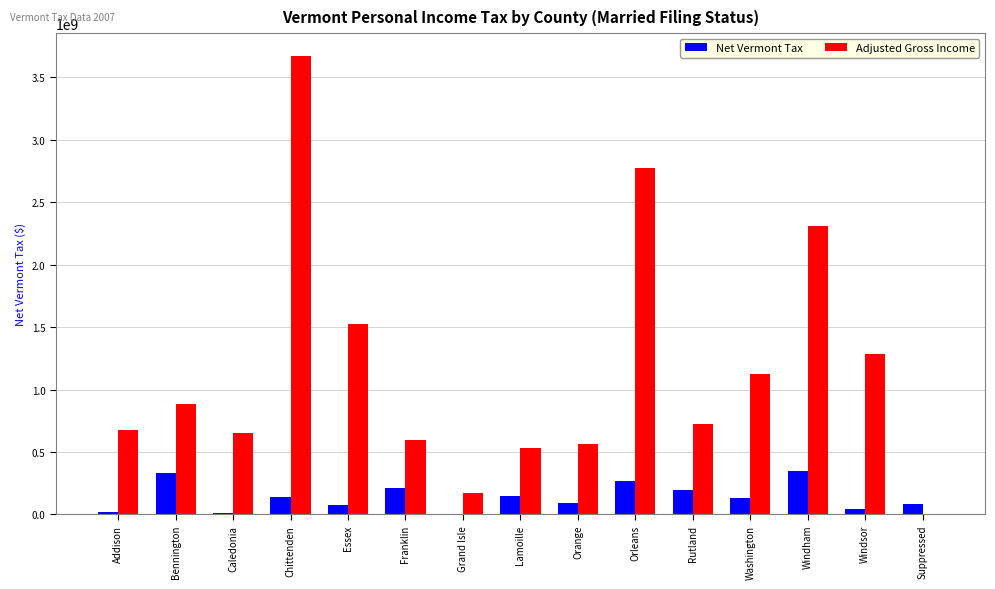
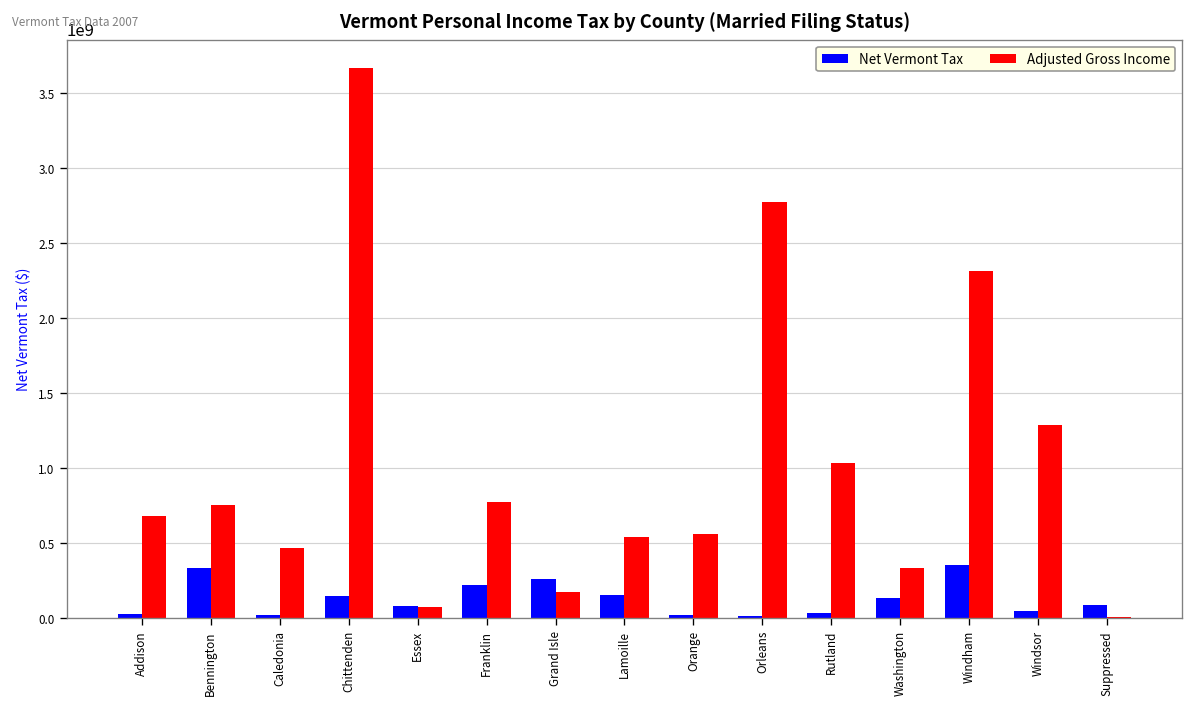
  {
    "Net Vermont Tax": {
      "Addison": 20000000,
      "Bennington": 330000000,
      "Chittenden": 140000000,
      "Essex": 80000000,
      "Franklin": 210000000,
-     "Grand Isle": 10000000,
+     "Grand Isle": 260000000,
      "Lamoille": 150000000,
-     "Orange": 90000000,
-     "Orleans": 270000000,
-     "Rutland": 200000000,
+     "Orange": 20000000,
+     "Orleans": 10000000,
+     "Rutland": 30000000,
      "Washington": 130000000,
      "Windham": 350000000,
      "Windsor": 40000000,
      "Suppressed": 80000000
    },
    "Adjusted Gross Income": {
      "Addison": 670000000,
-     "Bennington": 890000000,
-     "Caledonia": 650000000,
+     "Bennington": 750000000,
+     "Caledonia": 460000000,
      "Chittenden": 3670000000,
-     "Essex": 1520000000,
-     "Franklin": 590000000,
+     "Essex": 70000000,
+     "Franklin": 770000000,
      "Grand Isle": 170000000,
      "Lamoille": 530000000,
      "Orange": 560000000,
      "Orleans": 2780000000,
-     "Rutland": 720000000,
-     "Washington": 1120000000,
+     "Rutland": 1030000000,
+     "Washington": 330000000,
      "Windham": 2310000000,
      "Windsor": 1280000000
    }
  }
